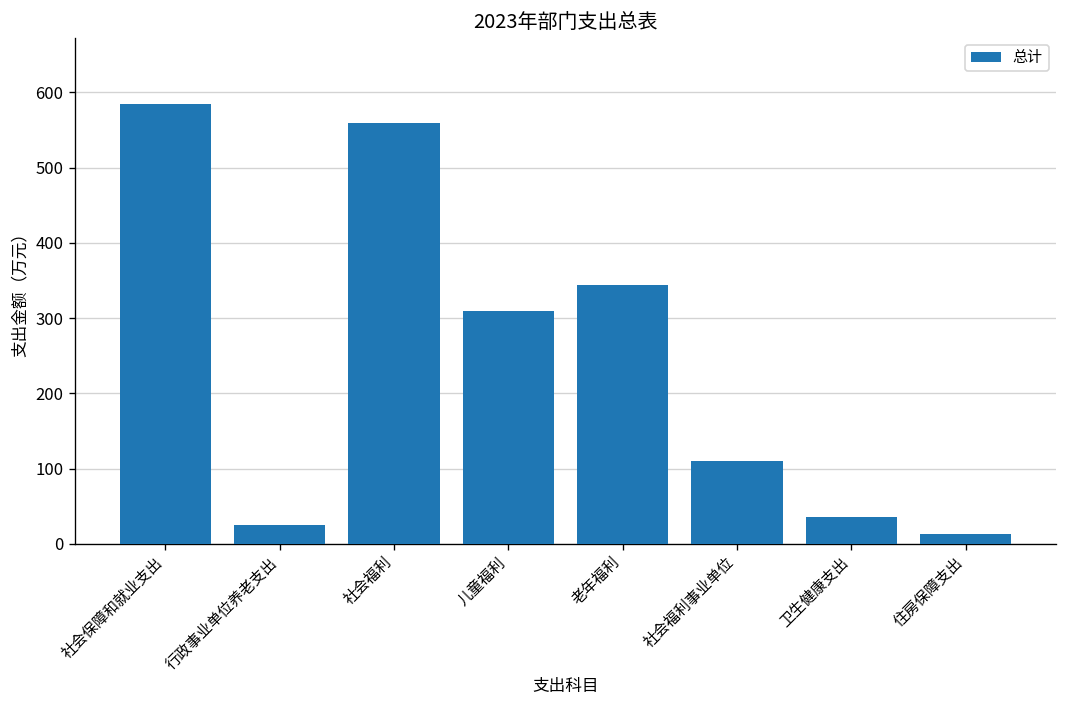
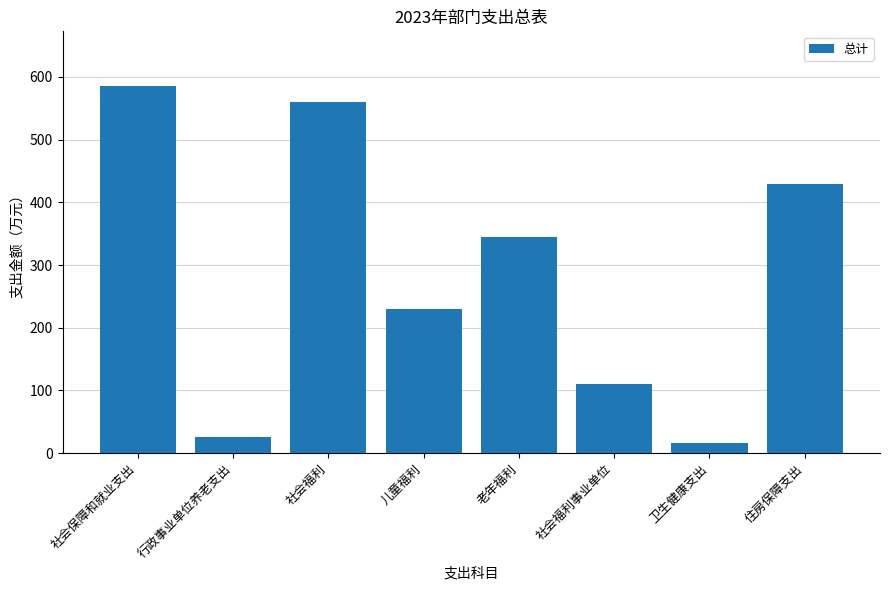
  {
    "社会保障和就业支出": 580,
    "行政事业单位养老支出": 30,
    "社会福利": 560,
-   "儿童福利": 310,
+   "儿童福利": 230,
    "老年福利": 340,
    "社会福利事业单位": 110,
-   "卫生健康支出": 30,
-   "住房保障支出": 10
+   "卫生健康支出": 20,
+   "住房保障支出": 430
  }
